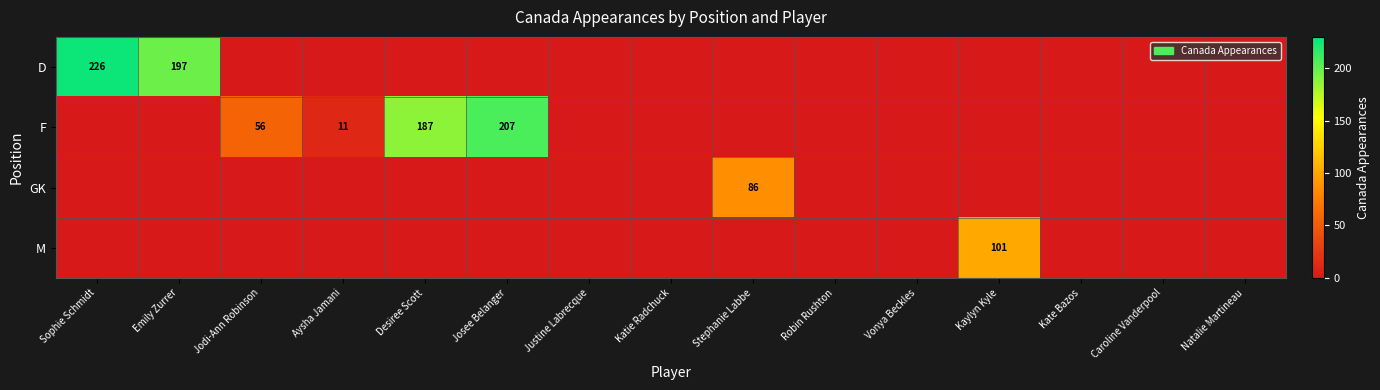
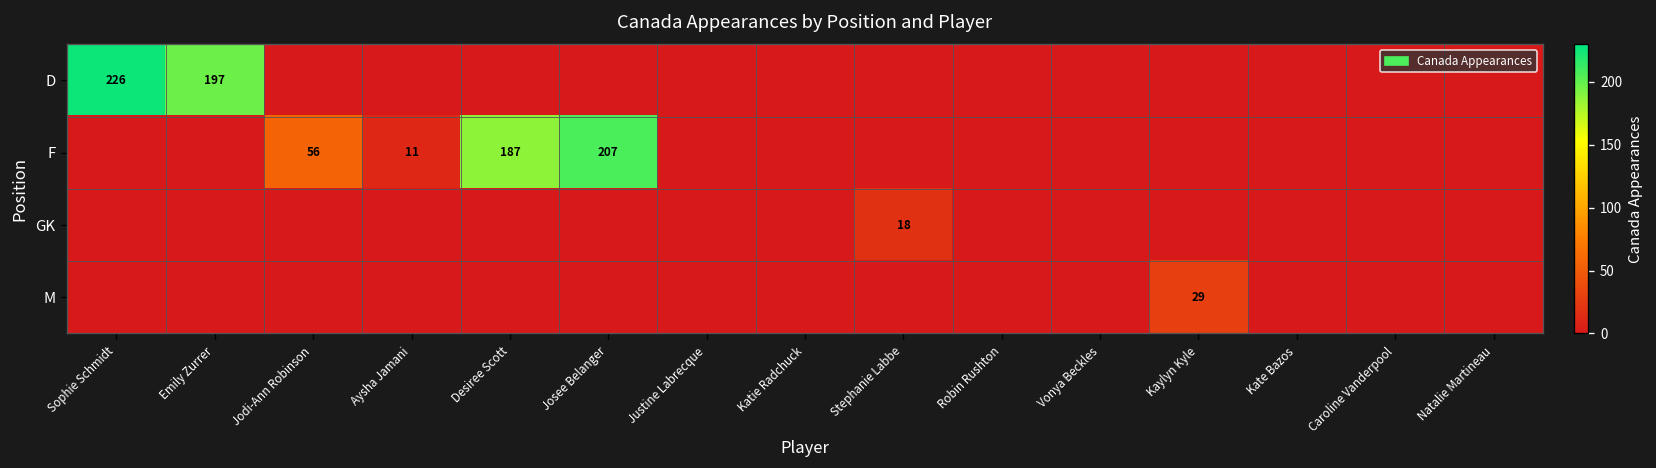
  {
    "D": {
      "Sophie Schmidt": 226,
      "Emily Zurrer": 197
    },
    "F": {
      "Jodi-Ann Robinson": 56,
      "Aysha Jamani": 11,
      "Desiree Scott": 187,
      "Josee Belanger": 207
    },
    "GK": {
-     "Stephanie Labbe": 86
+     "Stephanie Labbe": 18
    },
    "M": {
-     "Kaylyn Kyle": 101
+     "Kaylyn Kyle": 29
    }
  }
